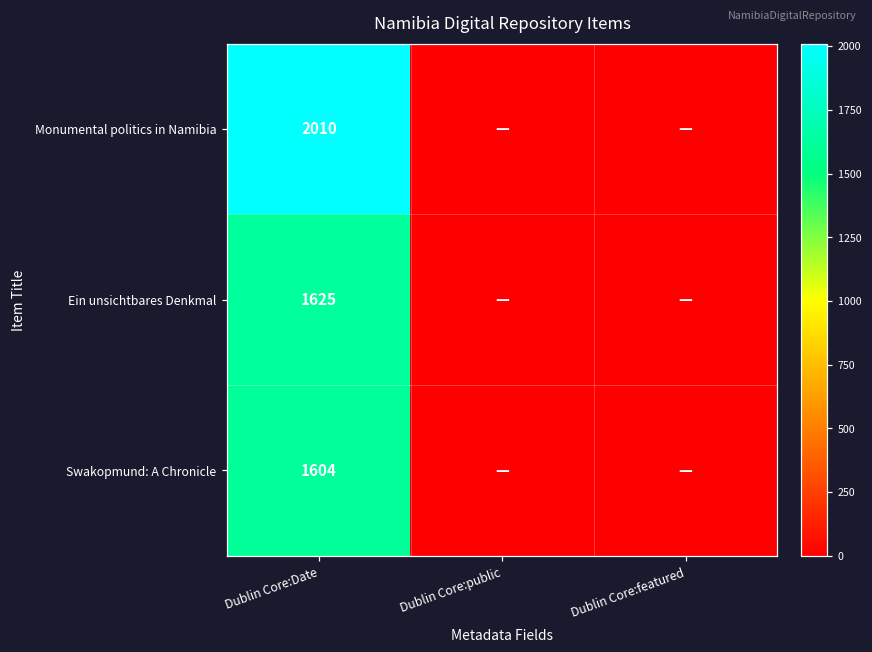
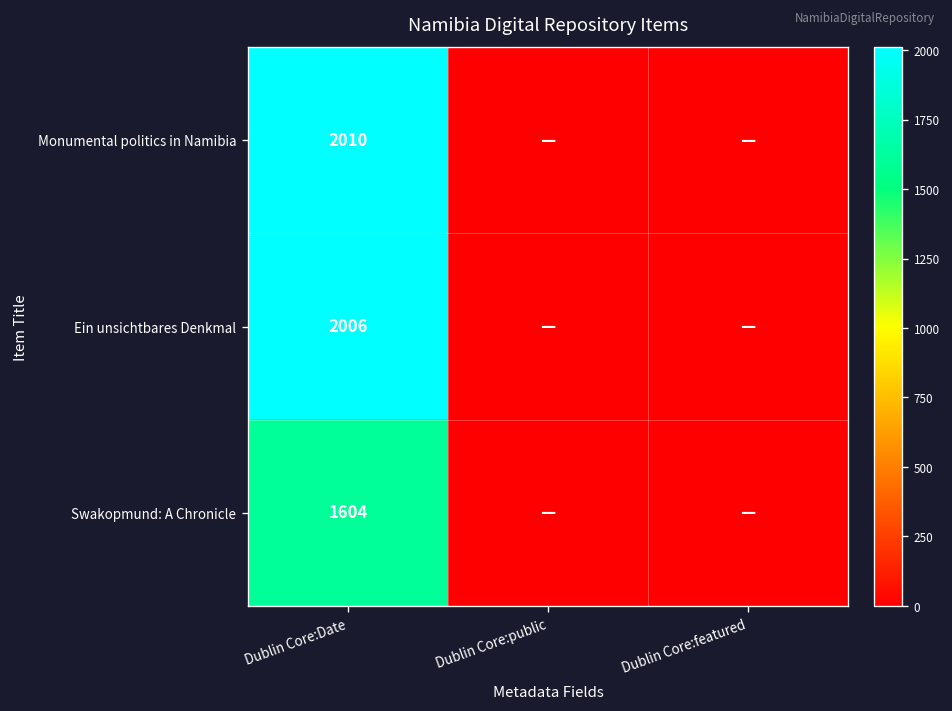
  {
    "Monumental politics in Namibia": {
      "Dublin Core:Date": 2010
    },
    "Ein unsichtbares Denkmal": {
-     "Dublin Core:Date": 1625
+     "Dublin Core:Date": 2006
    },
    "Swakopmund: A Chronicle": {
      "Dublin Core:Date": 1604
    }
  }
